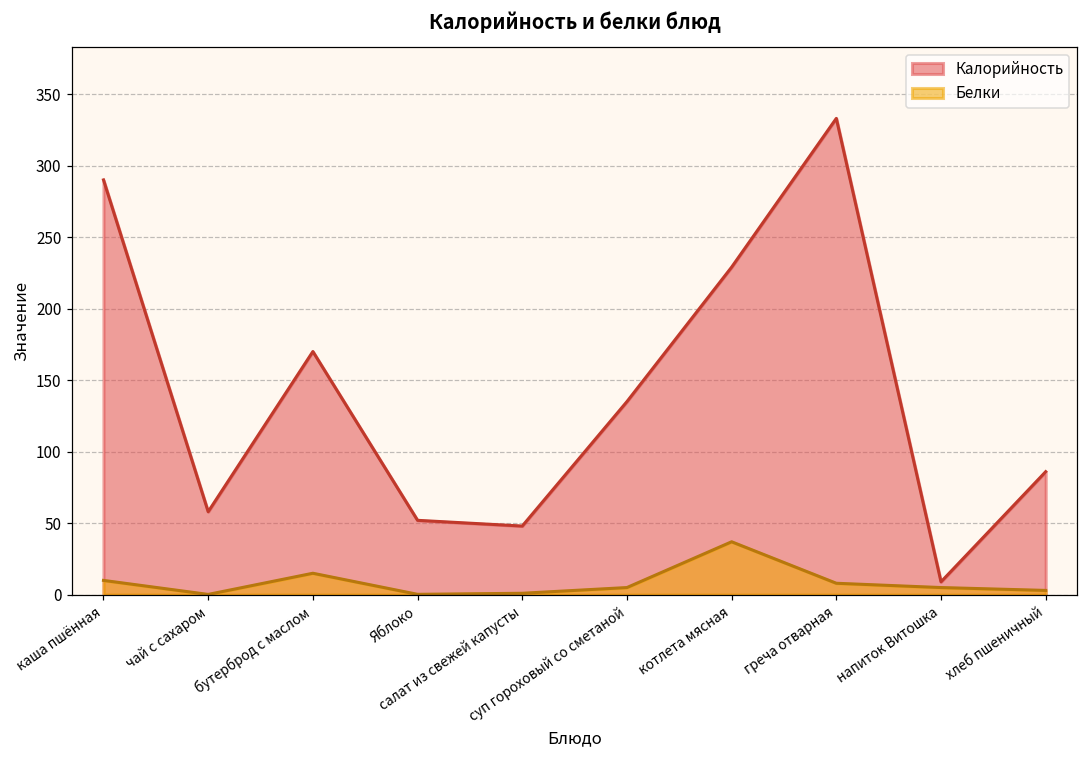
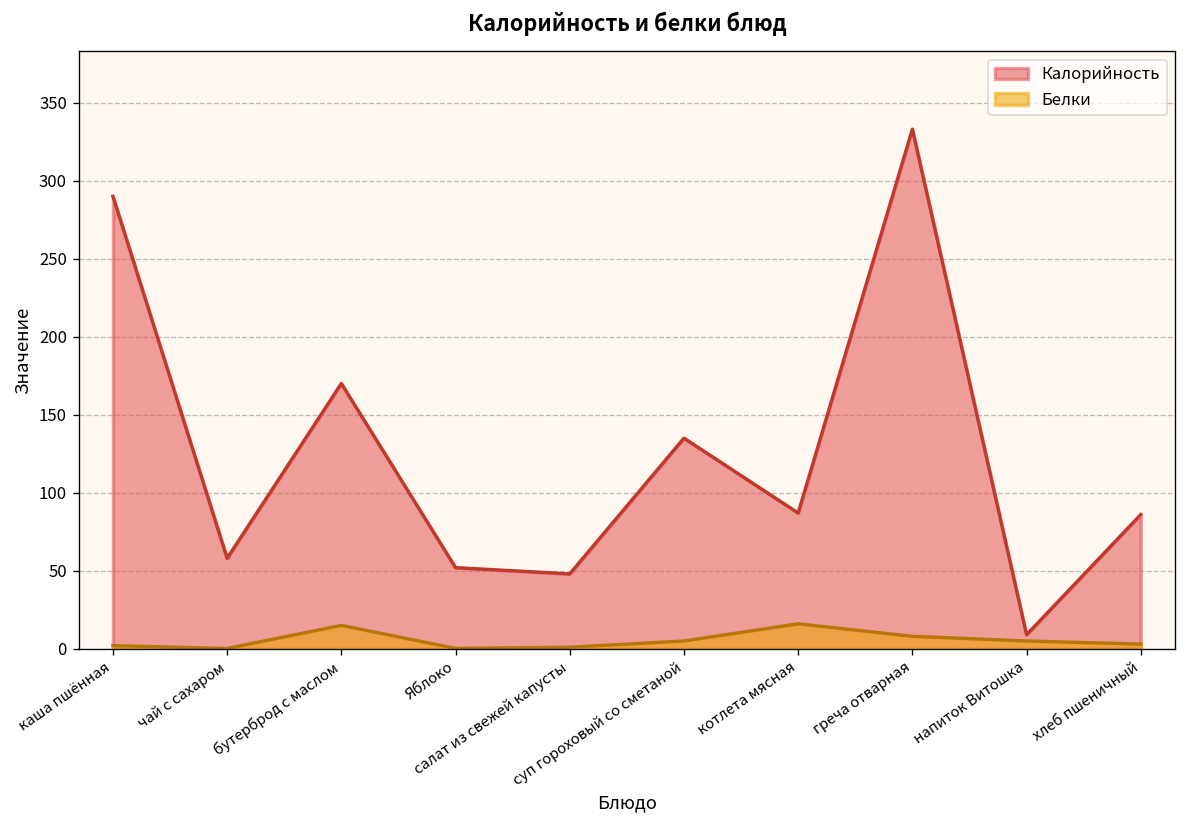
  {
    "Калорийность": {
      "каша пшённая": 290,
      "чай с сахаром": 58,
      "бутерброд с маслом": 170,
      "Яблоко": 52,
      "салат из свежей капусты": 48,
      "суп гороховый со сметаной": 135,
-     "котлета мясная": 229,
+     "котлета мясная": 87,
      "греча отварная": 333,
      "напиток Витошка": 9,
      "хлеб пшеничный": 86
    },
    "Белки": {
-     "каша пшённая": 10,
+     "каша пшённая": 2,
      "чай с сахаром": 0,
      "бутерброд с маслом": 15,
      "Яблоко": 0,
      "салат из свежей капусты": 1,
      "суп гороховый со сметаной": 5,
-     "котлета мясная": 37,
+     "котлета мясная": 16,
      "греча отварная": 8,
      "напиток Витошка": 5,
      "хлеб пшеничный": 3
    }
  }
